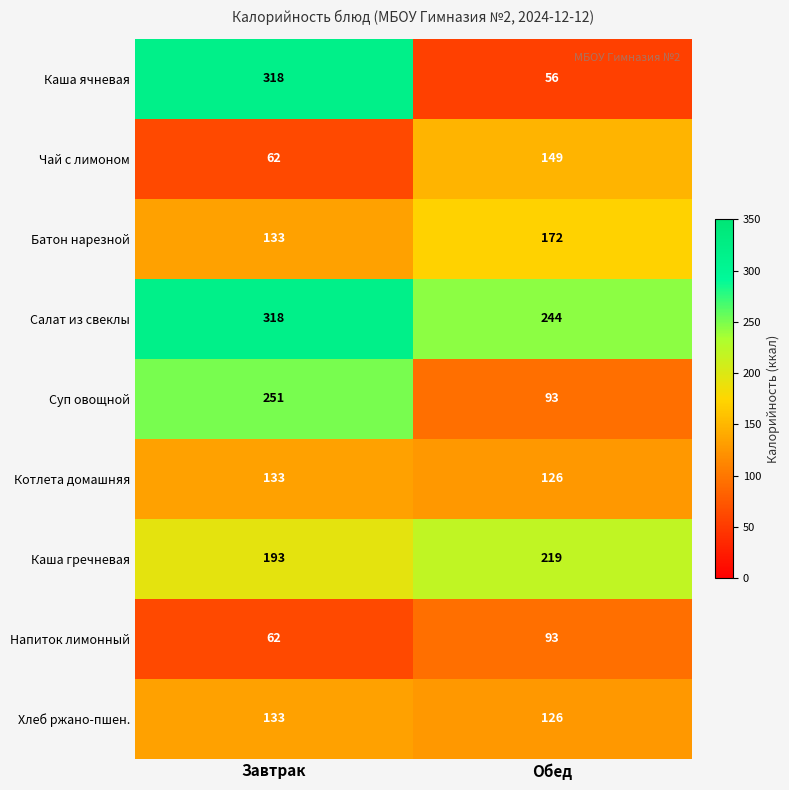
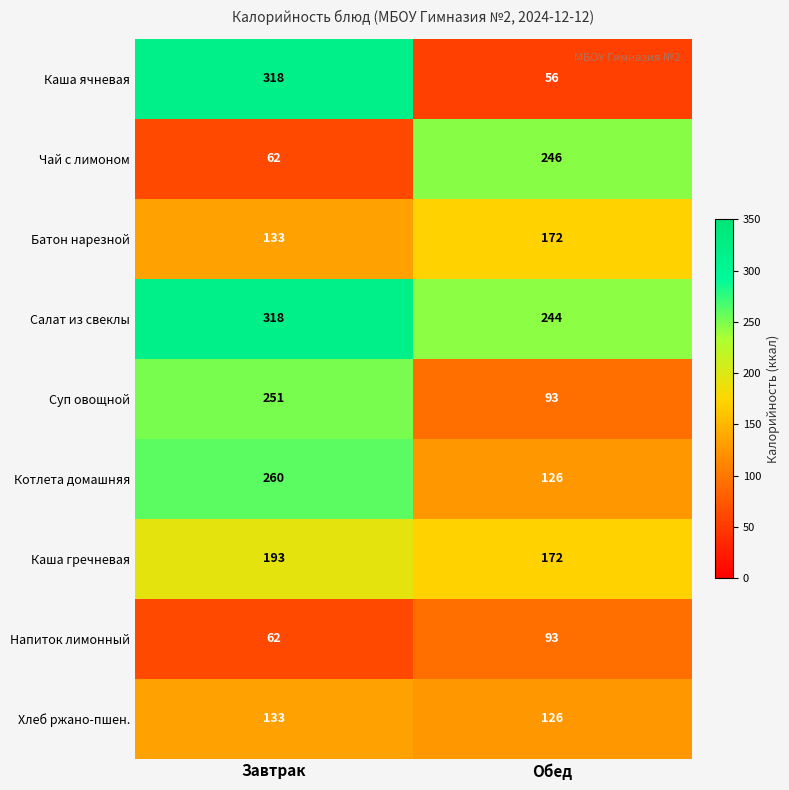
  {
    "Каша ячневая": {
      "Завтрак": 318
    },
    "Чай с лимоном": {
      "Завтрак": 62,
-     "Обед": 149
+     "Обед": 246
    },
    "Батон нарезной": {
      "Завтрак": 133,
      "Обед": 172
    },
    "Салат из свеклы": {
      "Завтрак": 318,
      "Обед": 244
    },
    "Суп овощной": {
      "Завтрак": 251,
      "Обед": 93
    },
    "Котлета домашняя": {
-     "Завтрак": 133,
+     "Завтрак": 260,
      "Обед": 126
    },
    "Каша гречневая": {
      "Завтрак": 193,
-     "Обед": 219
+     "Обед": 172
    },
    "Напиток лимонный": {
      "Завтрак": 62,
      "Обед": 93
    },
    "Хлеб ржано-пшен.": {
      "Завтрак": 133,
      "Обед": 126
    }
  }
